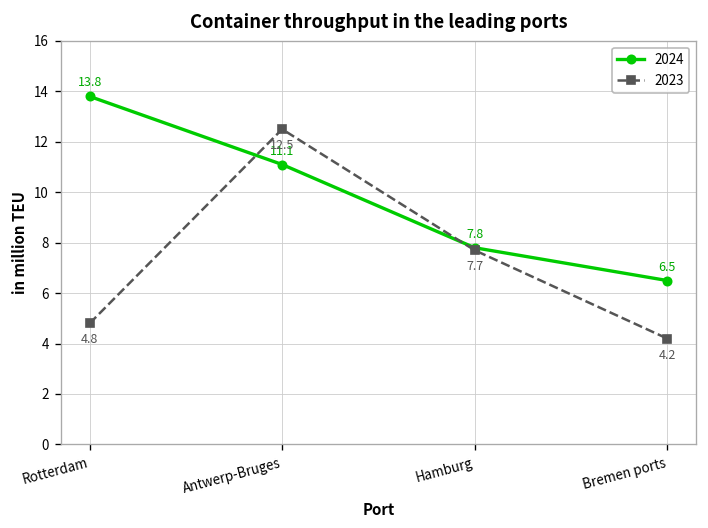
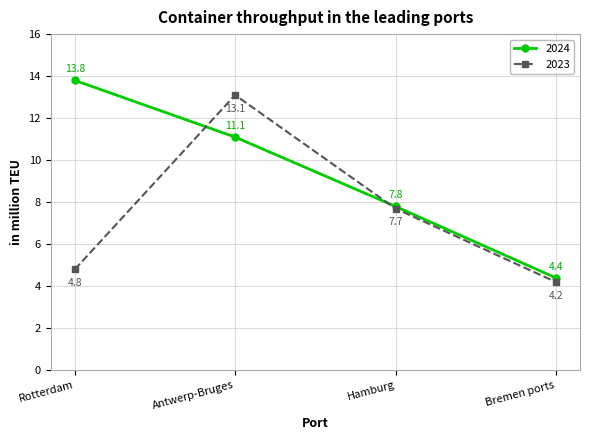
  {
    "2024": {
      "Rotterdam": 13.8,
-     "Bremen ports": 6.5
+     "Bremen ports": 4.4
    },
    "2023": {
      "Rotterdam": 4.8,
-     "Antwerp-Bruges": 12.5,
+     "Antwerp-Bruges": 13.1,
      "Bremen ports": 4.2
    }
  }
